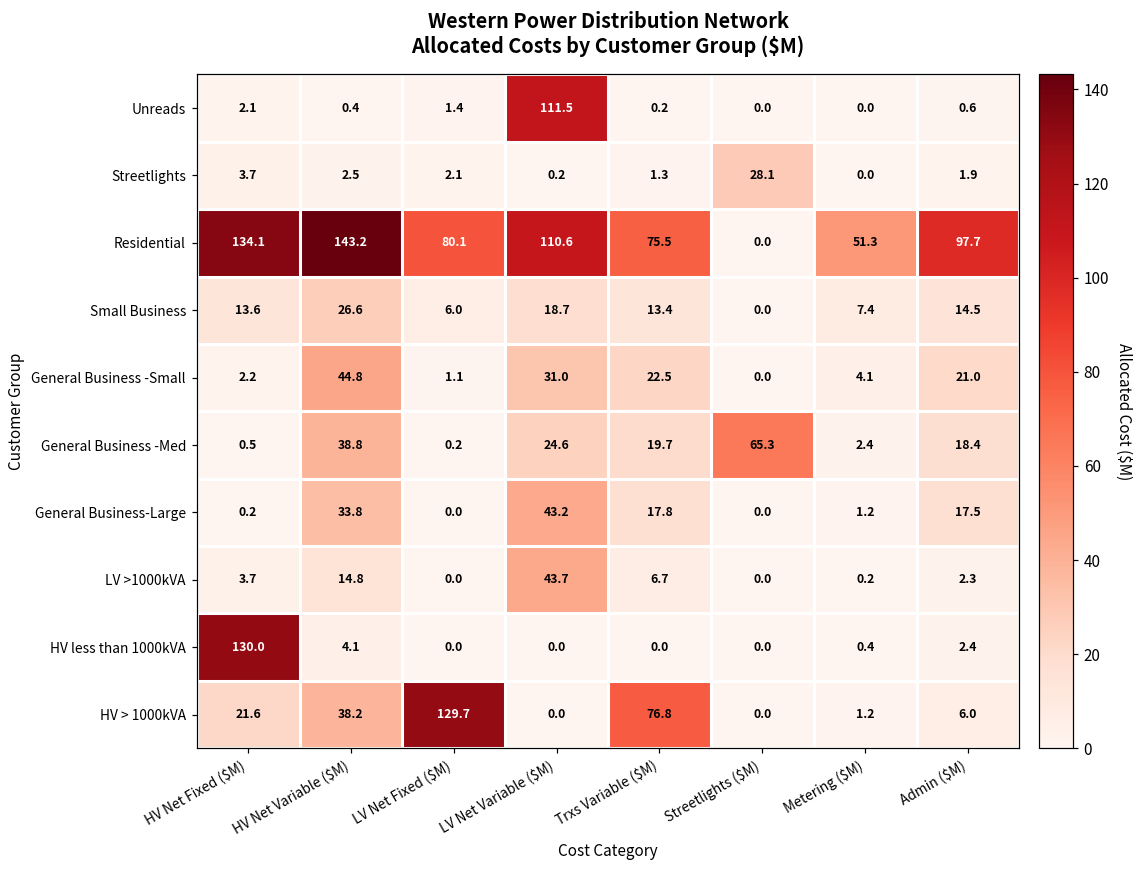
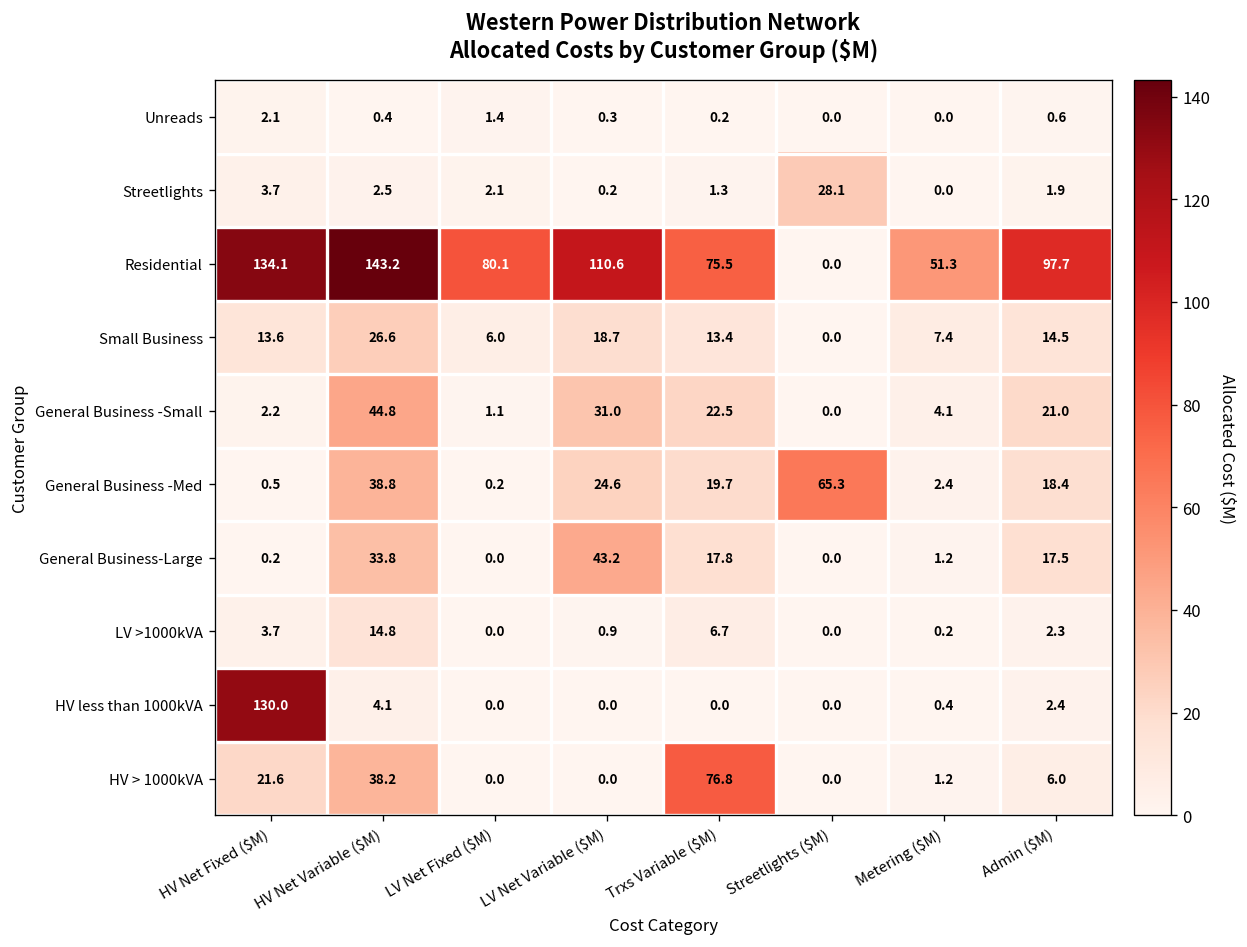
  {
    "Unreads": {
      "HV Net Fixed ($M)": 2.1,
      "HV Net Variable ($M)": 0.4,
      "LV Net Fixed ($M)": 1.4,
-     "LV Net Variable ($M)": 111.5,
+     "LV Net Variable ($M)": 0.3,
      "Trxs Variable ($M)": 0.2,
      "Streetlights ($M)": 0.0,
      "Metering ($M)": 0.0,
      "Admin ($M)": 0.6
    },
    "Streetlights": {
      "HV Net Fixed ($M)": 3.7,
      "HV Net Variable ($M)": 2.5,
      "LV Net Fixed ($M)": 2.1,
      "LV Net Variable ($M)": 0.2,
      "Trxs Variable ($M)": 1.3,
      "Streetlights ($M)": 28.1,
      "Metering ($M)": 0.0,
      "Admin ($M)": 1.9
    },
    "Residential": {
      "HV Net Fixed ($M)": 134.1,
      "HV Net Variable ($M)": 143.2,
      "LV Net Fixed ($M)": 80.1,
      "LV Net Variable ($M)": 110.6,
      "Trxs Variable ($M)": 75.5,
      "Streetlights ($M)": 0.0,
      "Metering ($M)": 51.3,
      "Admin ($M)": 97.7
    },
    "Small Business": {
      "HV Net Fixed ($M)": 13.6,
      "HV Net Variable ($M)": 26.6,
      "LV Net Fixed ($M)": 6.0,
      "LV Net Variable ($M)": 18.7,
      "Trxs Variable ($M)": 13.4,
      "Streetlights ($M)": 0.0,
      "Metering ($M)": 7.4,
      "Admin ($M)": 14.5
    },
    "General Business -Small": {
      "HV Net Fixed ($M)": 2.2,
      "HV Net Variable ($M)": 44.8,
      "LV Net Fixed ($M)": 1.1,
      "LV Net Variable ($M)": 31.0,
      "Trxs Variable ($M)": 22.5,
      "Streetlights ($M)": 0.0,
      "Metering ($M)": 4.1,
      "Admin ($M)": 21.0
    },
    "General Business -Med": {
      "HV Net Fixed ($M)": 0.5,
      "HV Net Variable ($M)": 38.8,
      "LV Net Fixed ($M)": 0.2,
      "LV Net Variable ($M)": 24.6,
      "Trxs Variable ($M)": 19.7,
      "Streetlights ($M)": 65.3,
      "Metering ($M)": 2.4,
      "Admin ($M)": 18.4
    },
    "General Business-Large": {
      "HV Net Fixed ($M)": 0.2,
      "HV Net Variable ($M)": 33.8,
      "LV Net Fixed ($M)": 0.0,
      "LV Net Variable ($M)": 43.2,
      "Trxs Variable ($M)": 17.8,
      "Streetlights ($M)": 0.0,
      "Metering ($M)": 1.2,
      "Admin ($M)": 17.5
    },
    "LV >1000kVA": {
      "HV Net Fixed ($M)": 3.7,
      "HV Net Variable ($M)": 14.8,
      "LV Net Fixed ($M)": 0.0,
-     "LV Net Variable ($M)": 43.7,
+     "LV Net Variable ($M)": 0.9,
      "Trxs Variable ($M)": 6.7,
      "Streetlights ($M)": 0.0,
      "Metering ($M)": 0.2,
      "Admin ($M)": 2.3
    },
    "HV less than 1000kVA": {
      "HV Net Fixed ($M)": 130.0,
      "HV Net Variable ($M)": 4.1,
      "LV Net Fixed ($M)": 0.0,
      "LV Net Variable ($M)": 0.0,
      "Trxs Variable ($M)": 0.0,
      "Streetlights ($M)": 0.0,
      "Metering ($M)": 0.4,
      "Admin ($M)": 2.4
    },
    "HV > 1000kVA": {
      "HV Net Fixed ($M)": 21.6,
      "HV Net Variable ($M)": 38.2,
-     "LV Net Fixed ($M)": 129.7,
+     "LV Net Fixed ($M)": 0.0,
      "LV Net Variable ($M)": 0.0,
      "Trxs Variable ($M)": 76.8,
      "Streetlights ($M)": 0.0,
      "Metering ($M)": 1.2,
      "Admin ($M)": 6.0
    }
  }
